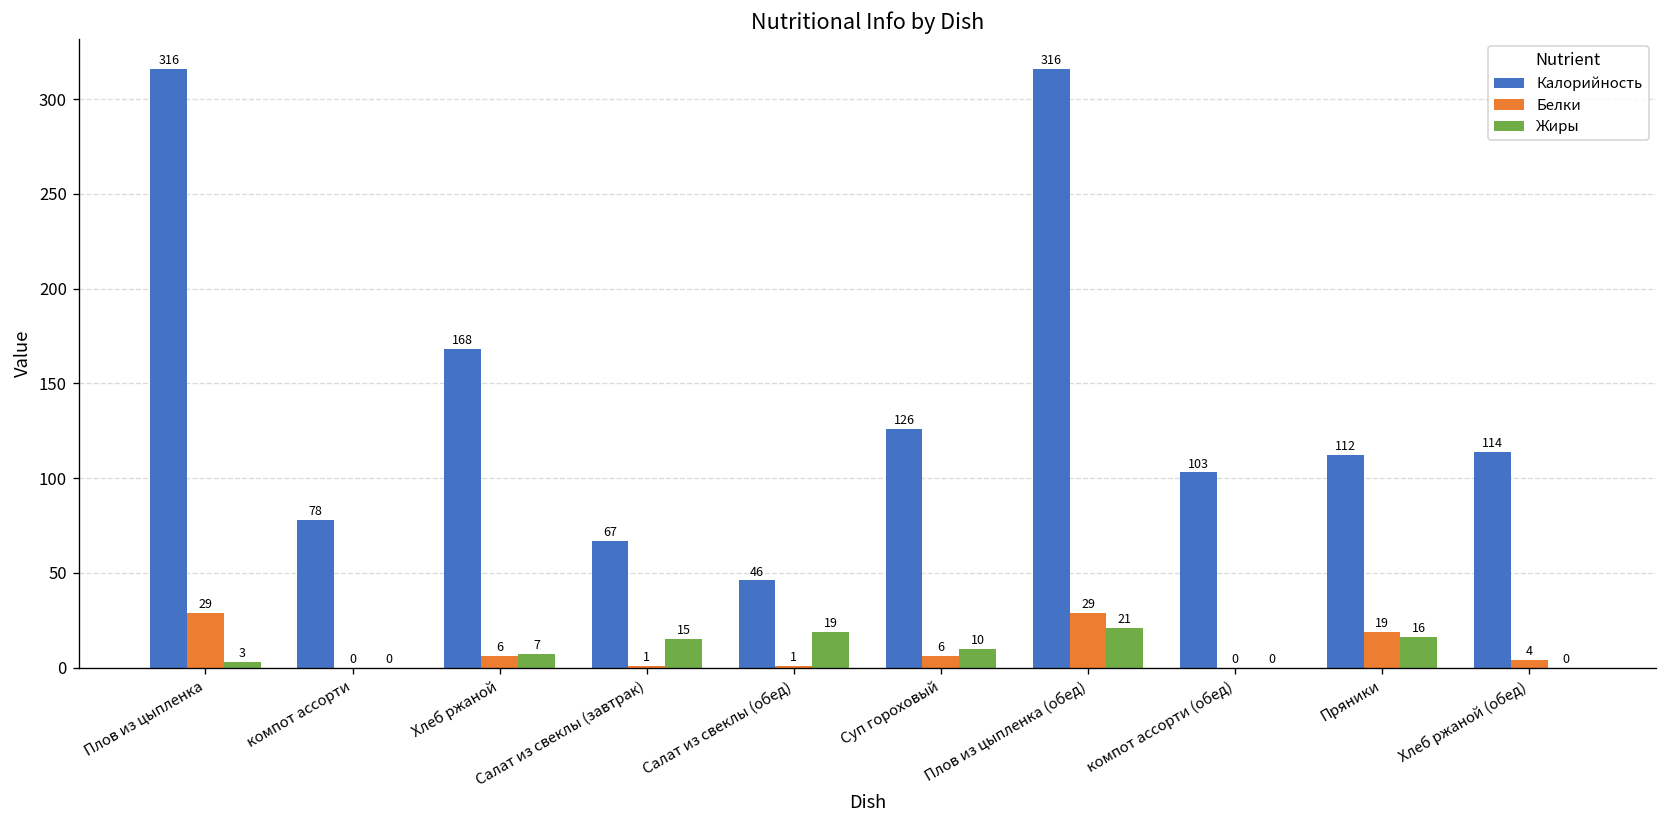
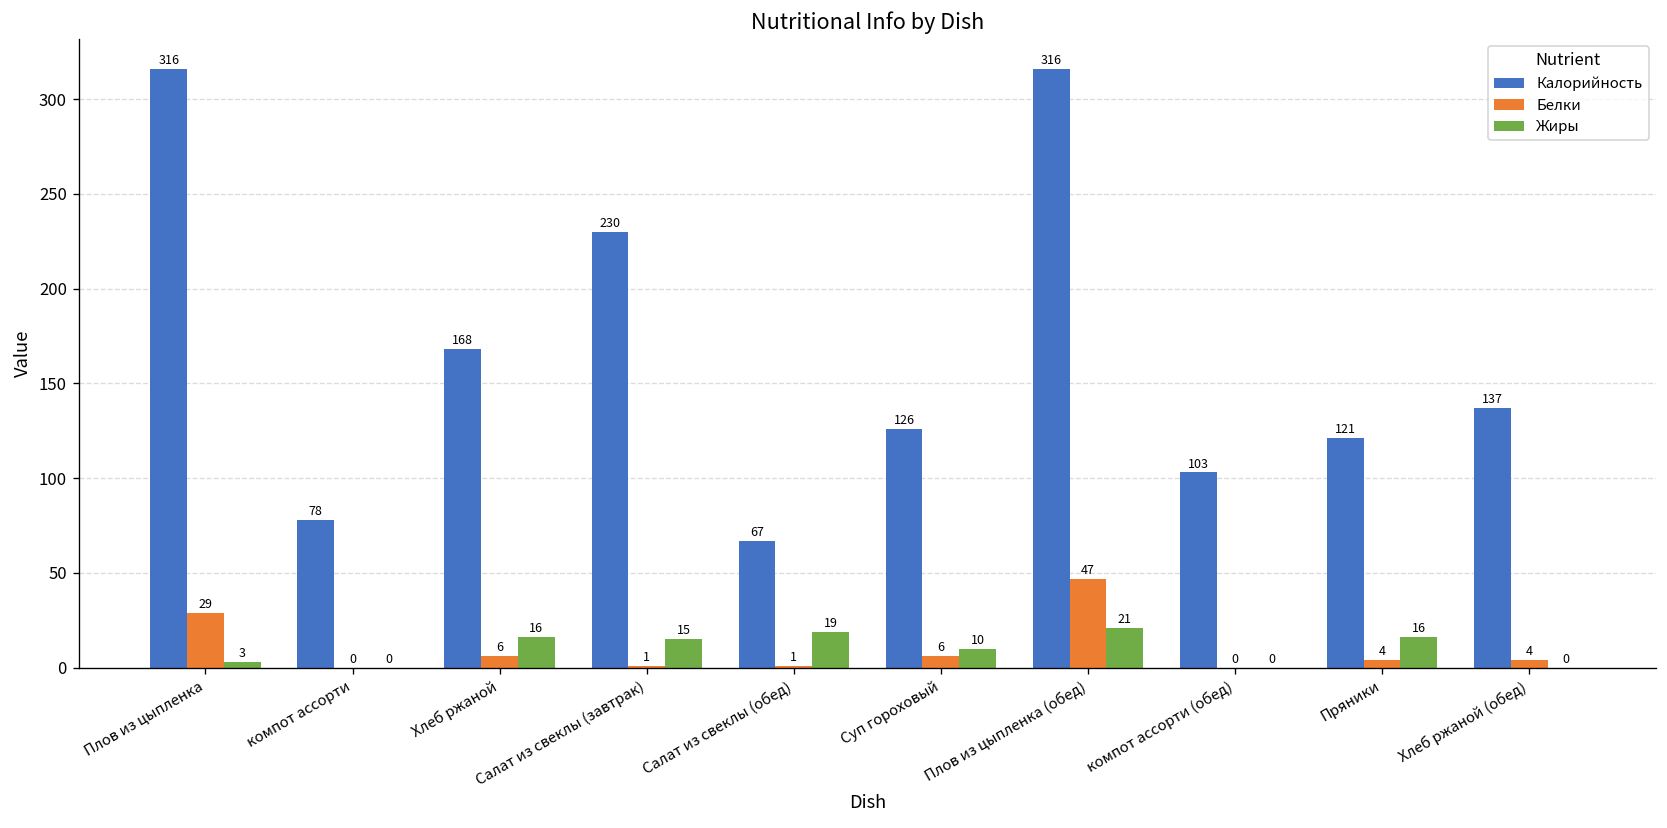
  {
    "Калорийность": {
      "Плов из цыпленка": 316,
      "компот ассорти": 78,
      "Хлеб ржаной": 168,
-     "Салат из свеклы (завтрак)": 67,
-     "Салат из свеклы (обед)": 46,
+     "Салат из свеклы (завтрак)": 230,
+     "Салат из свеклы (обед)": 67,
      "Суп гороховый": 126,
      "Плов из цыпленка (обед)": 316,
      "компот ассорти (обед)": 103,
-     "Пряники": 112,
-     "Хлеб ржаной (обед)": 114
+     "Пряники": 121,
+     "Хлеб ржаной (обед)": 137
    },
    "Белки": {
      "Плов из цыпленка": 29,
      "компот ассорти": 0,
      "Хлеб ржаной": 6,
      "Салат из свеклы (завтрак)": 1,
      "Салат из свеклы (обед)": 1,
      "Суп гороховый": 6,
-     "Плов из цыпленка (обед)": 29,
+     "Плов из цыпленка (обед)": 47,
      "компот ассорти (обед)": 0,
-     "Пряники": 19,
+     "Пряники": 4,
      "Хлеб ржаной (обед)": 4
    },
    "Жиры": {
      "Плов из цыпленка": 3,
      "компот ассорти": 0,
-     "Хлеб ржаной": 7,
+     "Хлеб ржаной": 16,
      "Салат из свеклы (завтрак)": 15,
      "Салат из свеклы (обед)": 19,
      "Суп гороховый": 10,
      "Плов из цыпленка (обед)": 21,
      "компот ассорти (обед)": 0,
      "Пряники": 16,
      "Хлеб ржаной (обед)": 0
    }
  }
